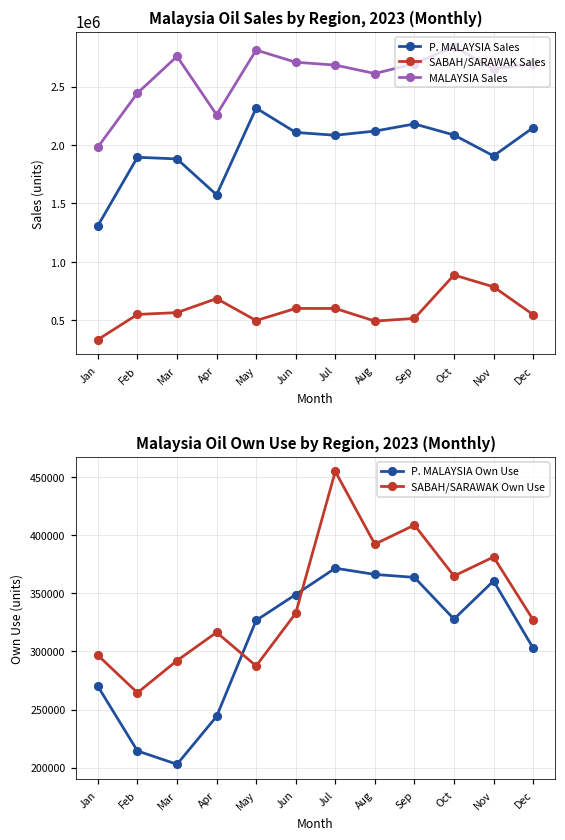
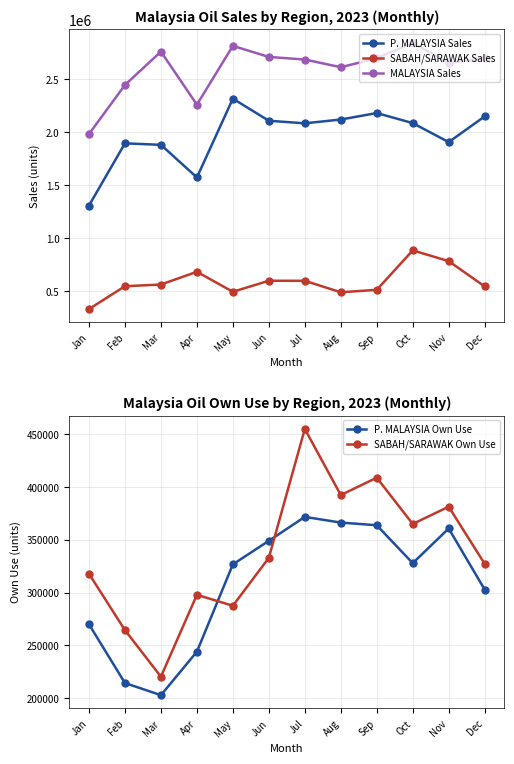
  {
    "Malaysia Oil Sales by Region, 2023 (Monthly)": {
      "P. MALAYSIA Sales": {
        "Jan": 1310000,
        "Feb": 1890000,
        "Mar": 1880000,
        "Apr": 1570000,
        "May": 2320000,
        "Jun": 2110000,
        "Jul": 2080000,
        "Aug": 2120000,
        "Sep": 2180000,
        "Oct": 2090000,
        "Nov": 1910000,
        "Dec": 2150000
      },
      "SABAH/SARAWAK Sales": {
        "Jan": 330000,
        "Feb": 550000,
        "Mar": 570000,
        "Apr": 690000,
        "May": 500000,
        "Jun": 600000,
        "Jul": 600000,
        "Aug": 490000,
        "Sep": 520000,
        "Oct": 890000,
        "Nov": 790000,
        "Dec": 550000
      },
      "MALAYSIA Sales": {
        "Jan": 1980000,
        "Feb": 2440000,
        "Mar": 2760000,
        "Apr": 2260000,
        "May": 2810000,
        "Jun": 2710000,
        "Jul": 2680000,
        "Aug": 2610000
      }
    },
    "Malaysia Oil Own Use by Region, 2023 (Monthly)": {
      "P. MALAYSIA Own Use": {
        "Jan": 270000,
        "Feb": 214000,
        "Mar": 203000,
        "Apr": 244000,
        "May": 327000,
        "Jun": 349000,
        "Jul": 372000,
        "Aug": 366000,
        "Sep": 364000,
        "Oct": 328000,
        "Nov": 361000,
        "Dec": 303000
      },
      "SABAH/SARAWAK Own Use": {
-       "Jan": 297000,
+       "Jan": 318000,
        "Feb": 264000,
-       "Mar": 292000,
-       "Apr": 316000,
+       "Mar": 220000,
+       "Apr": 298000,
        "May": 288000,
        "Jun": 333000,
        "Jul": 455000,
        "Aug": 393000,
        "Sep": 409000,
        "Oct": 365000,
        "Nov": 381000,
        "Dec": 327000
      }
    }
  }
